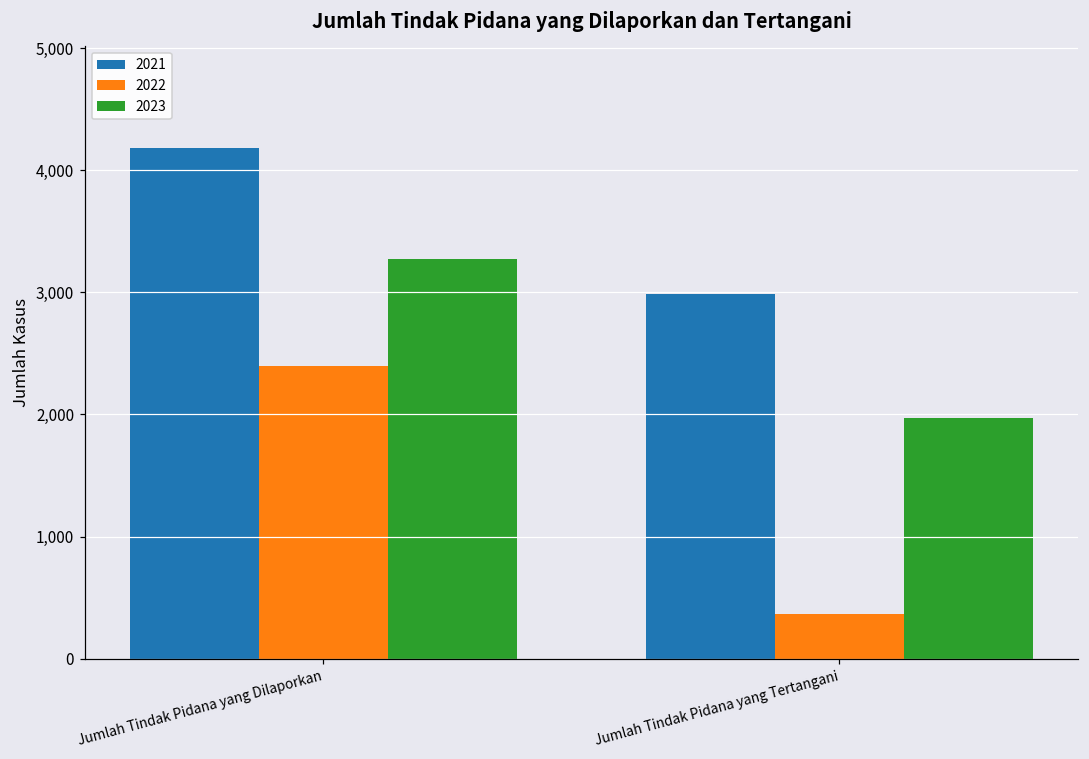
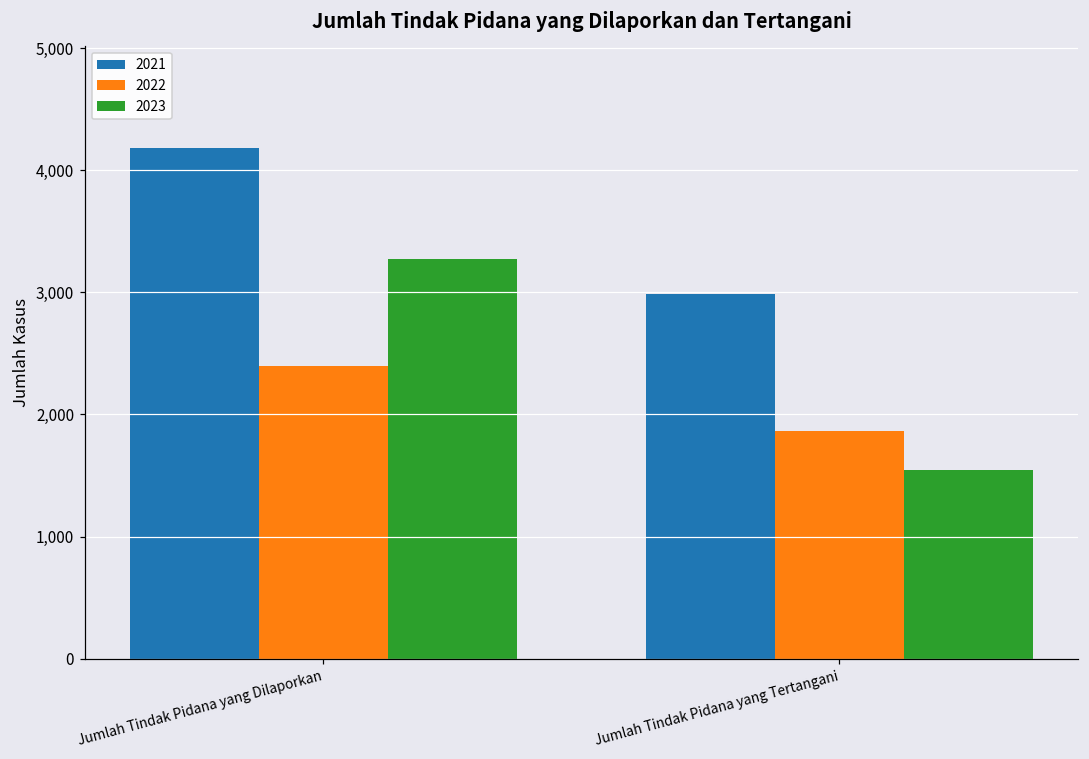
  {
    "2021": {
      "Jumlah Tindak Pidana yang Dilaporkan": "4,180",
      "Jumlah Tindak Pidana yang Tertangani": "2,980"
    },
    "2022": {
      "Jumlah Tindak Pidana yang Dilaporkan": "2,400",
-     "Jumlah Tindak Pidana yang Tertangani": "360"
+     "Jumlah Tindak Pidana yang Tertangani": "1,860"
    },
    "2023": {
      "Jumlah Tindak Pidana yang Dilaporkan": "3,270",
-     "Jumlah Tindak Pidana yang Tertangani": "1,970"
+     "Jumlah Tindak Pidana yang Tertangani": "1,550"
    }
  }
